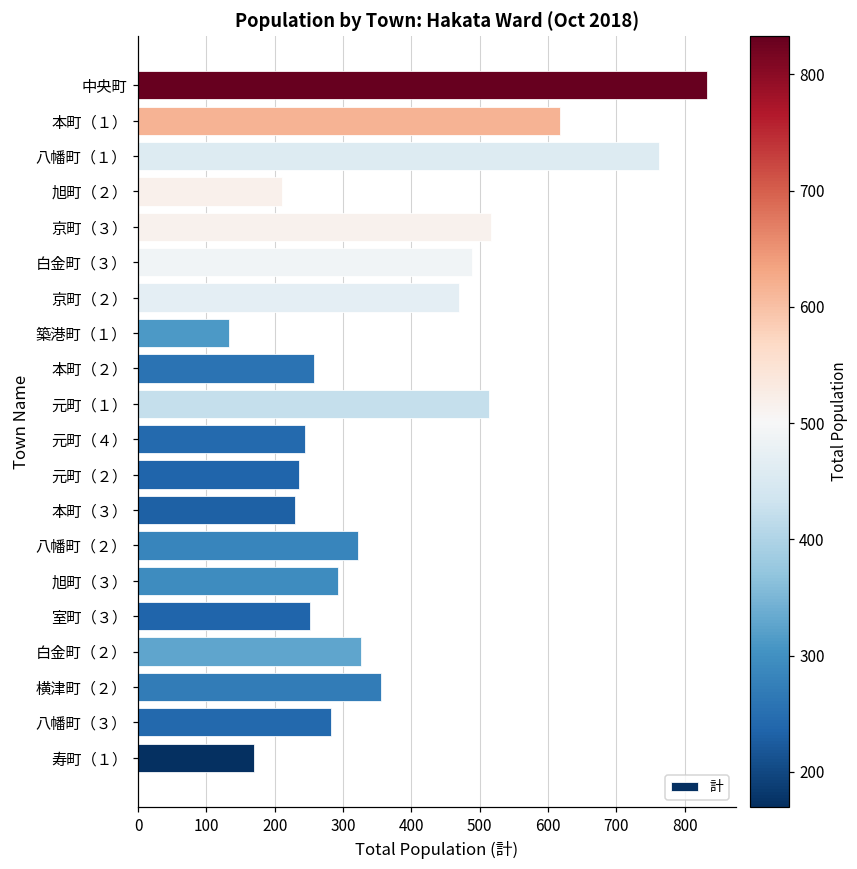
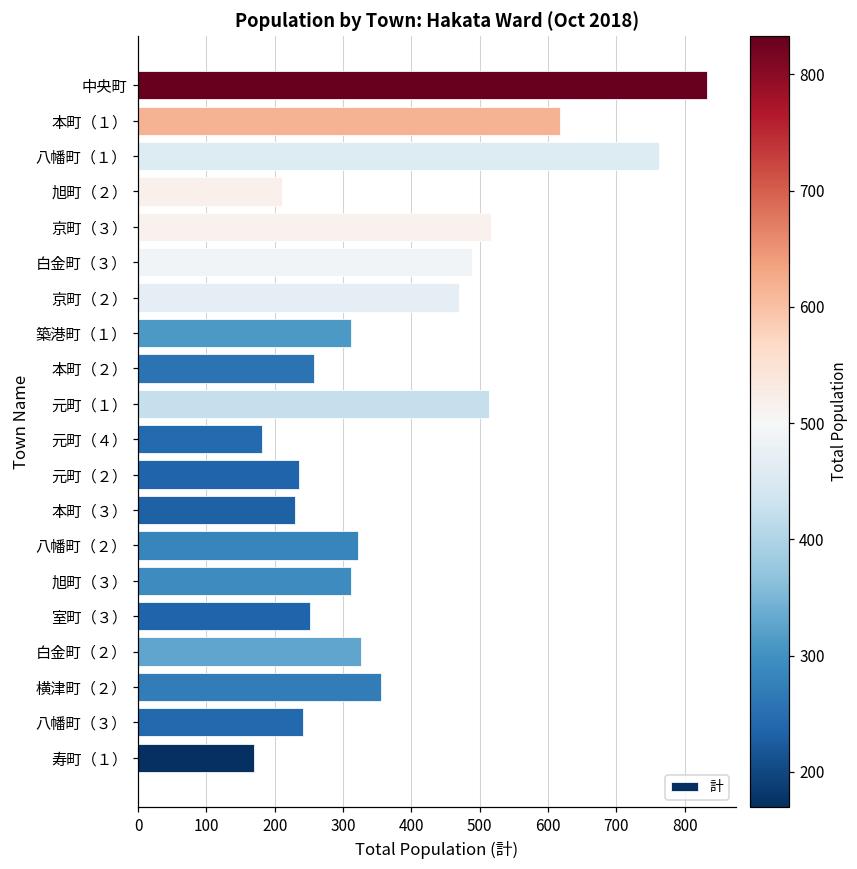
  {
    "中央町": 830,
    "本町（１）": 620,
    "八幡町（１）": 760,
    "旭町（２）": 210,
    "京町（３）": 520,
    "白金町（３）": 490,
    "京町（２）": 470,
-   "築港町（１）": 130,
+   "築港町（１）": 310,
    "本町（２）": 260,
    "元町（１）": 510,
-   "元町（４）": 250,
+   "元町（４）": 180,
    "元町（２）": 240,
    "本町（３）": 230,
    "八幡町（２）": 320,
-   "旭町（３）": 290,
+   "旭町（３）": 310,
    "室町（３）": 250,
    "白金町（２）": 330,
    "横津町（２）": 360,
-   "八幡町（３）": 280,
+   "八幡町（３）": 240,
    "寿町（１）": 170
  }
